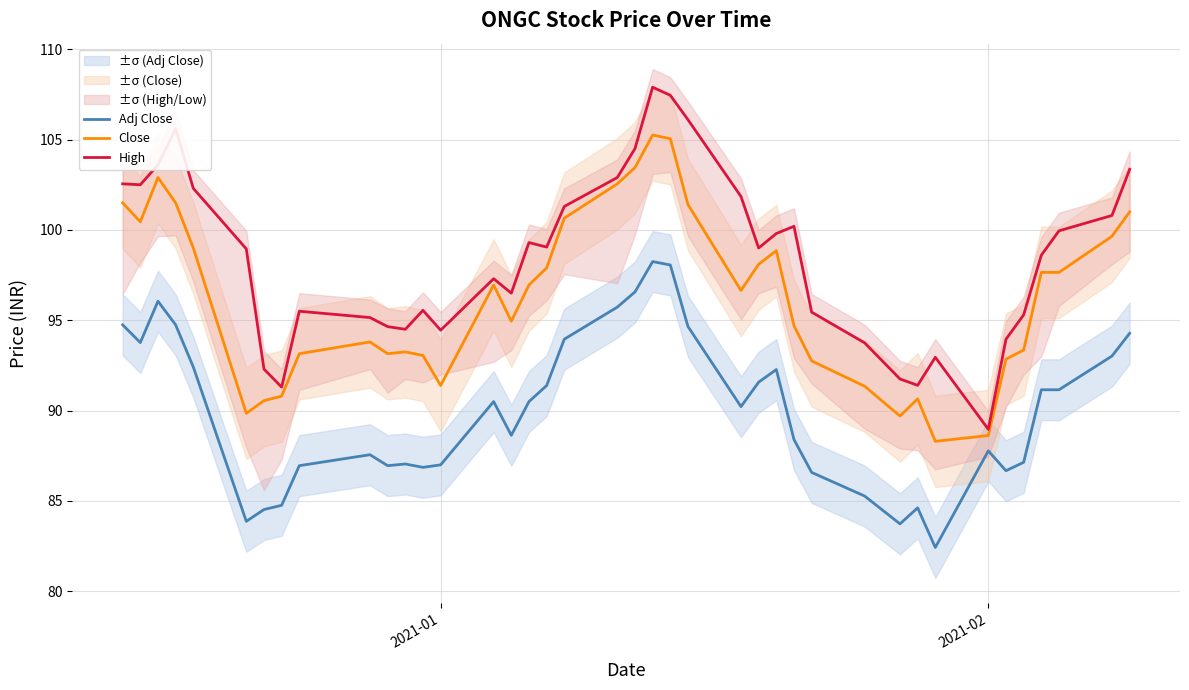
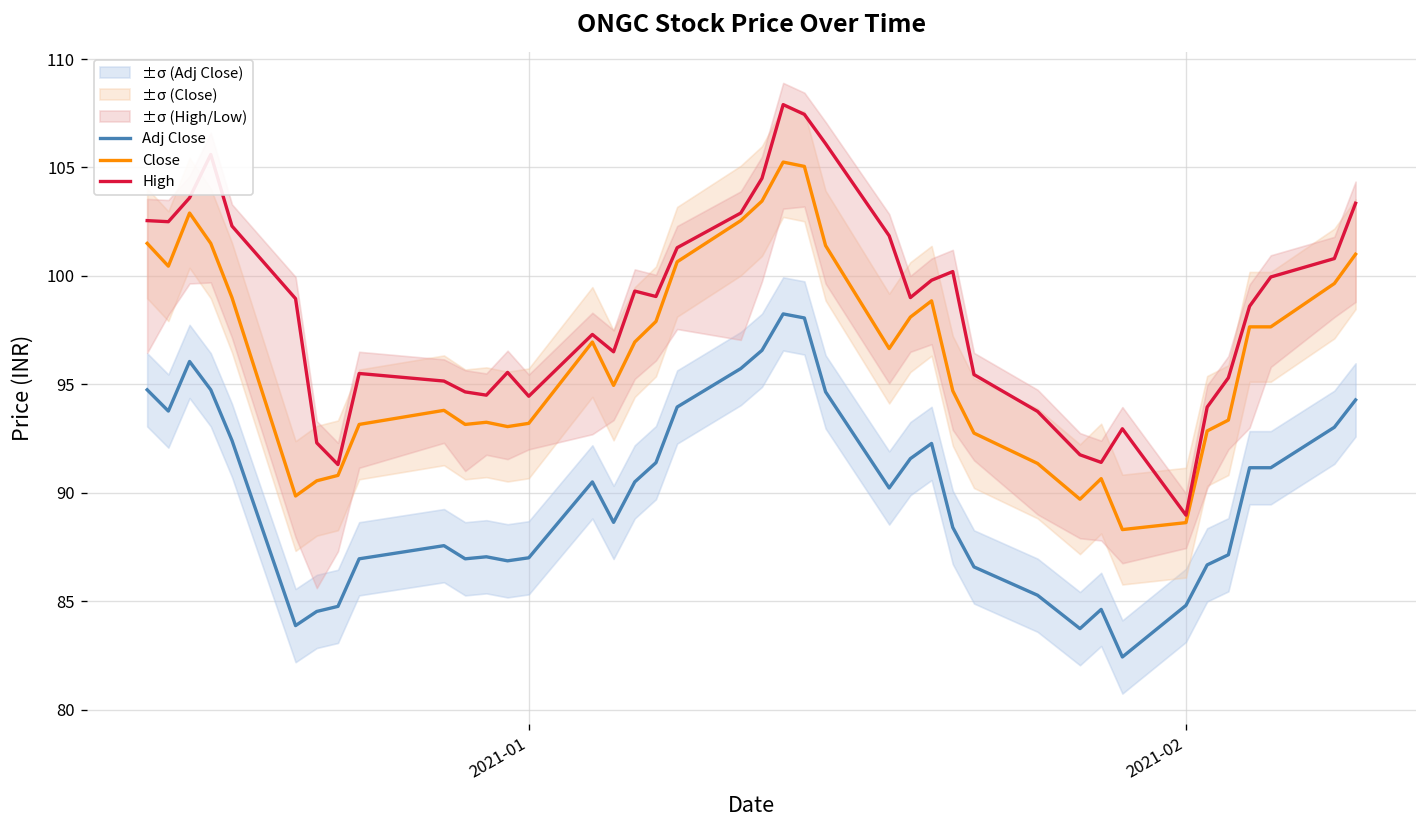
  {
    "Adj Close": {
      "2021-01": 87.0,
-     "2021-02": 87.8
+     "2021-02": 84.8
    },
    "Close": {
-     "2021-01": 91.4,
+     "2021-01": 93.2,
      "2021-02": 88.6
    },
    "High": {
      "2021-01": 94.4,
      "2021-02": 89.0
    }
  }
